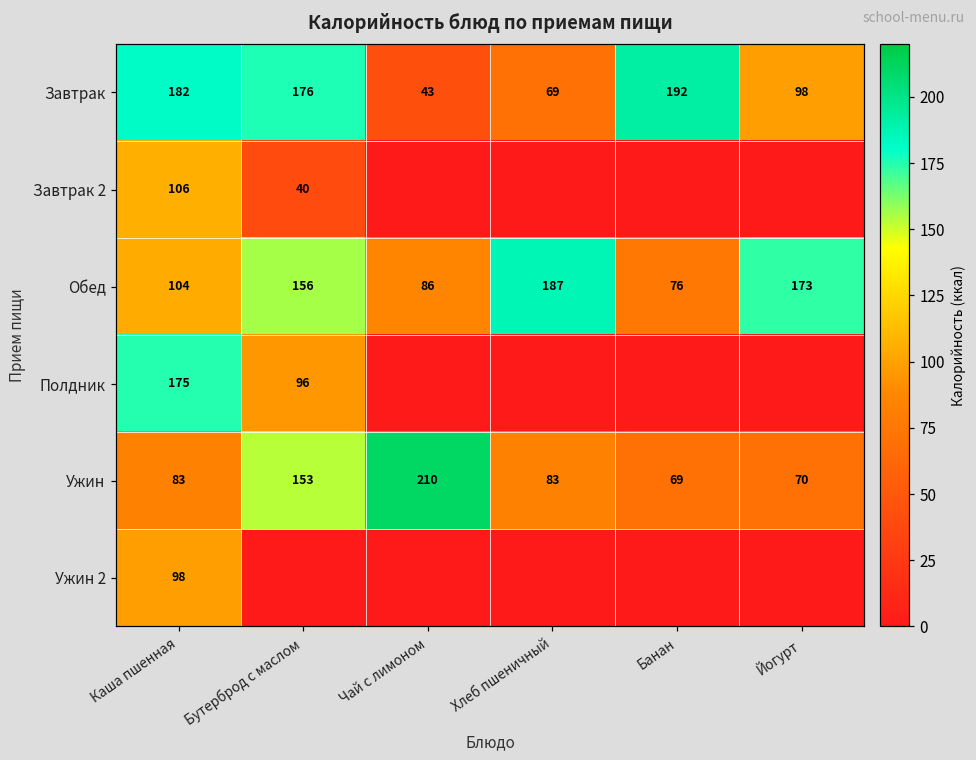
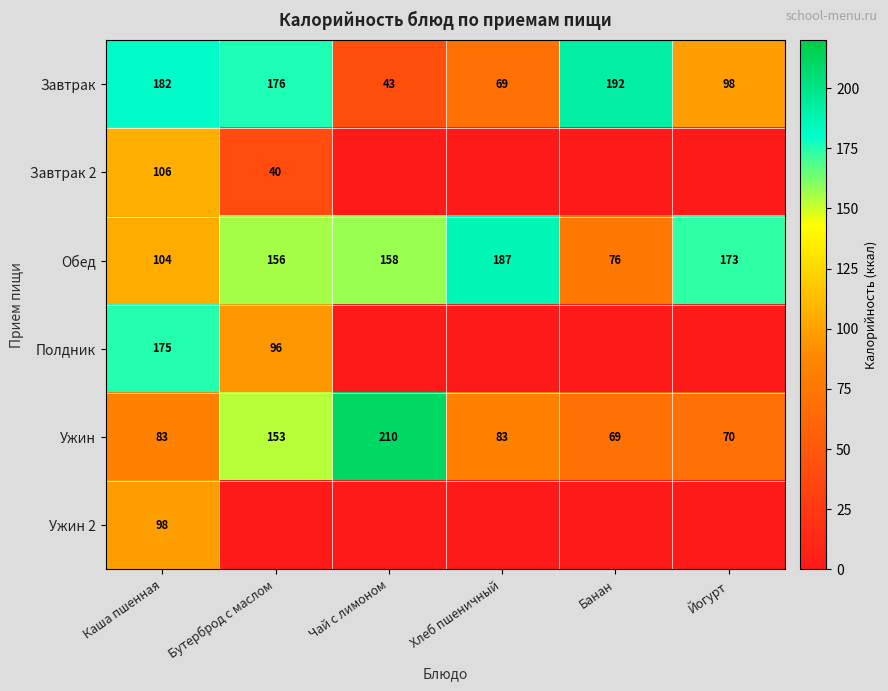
  {
    "Завтрак": {
      "Каша пшенная": 182,
      "Бутерброд с маслом": 176,
      "Чай с лимоном": 43,
      "Хлеб пшеничный": 69,
      "Банан": 192,
      "Йогурт": 98
    },
    "Завтрак 2": {
      "Каша пшенная": 106,
      "Бутерброд с маслом": 40
    },
    "Обед": {
      "Каша пшенная": 104,
      "Бутерброд с маслом": 156,
-     "Чай с лимоном": 86,
+     "Чай с лимоном": 158,
      "Хлеб пшеничный": 187,
      "Банан": 76,
      "Йогурт": 173
    },
    "Полдник": {
      "Каша пшенная": 175,
      "Бутерброд с маслом": 96
    },
    "Ужин": {
      "Каша пшенная": 83,
      "Бутерброд с маслом": 153,
      "Чай с лимоном": 210,
      "Хлеб пшеничный": 83,
      "Банан": 69,
      "Йогурт": 70
    },
    "Ужин 2": {
      "Каша пшенная": 98
    }
  }
